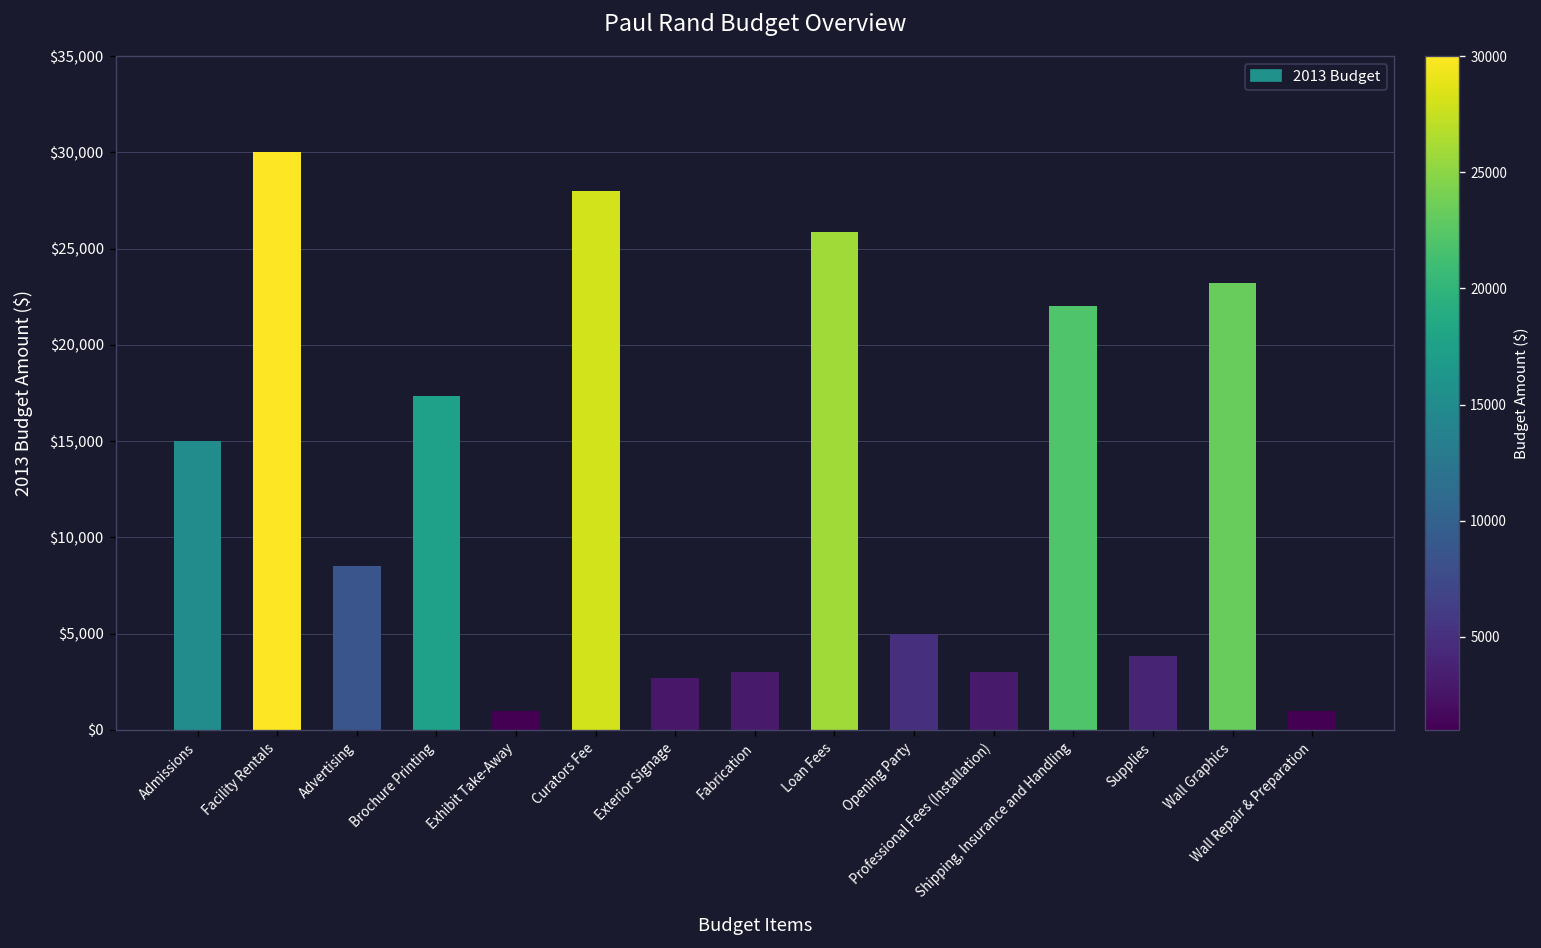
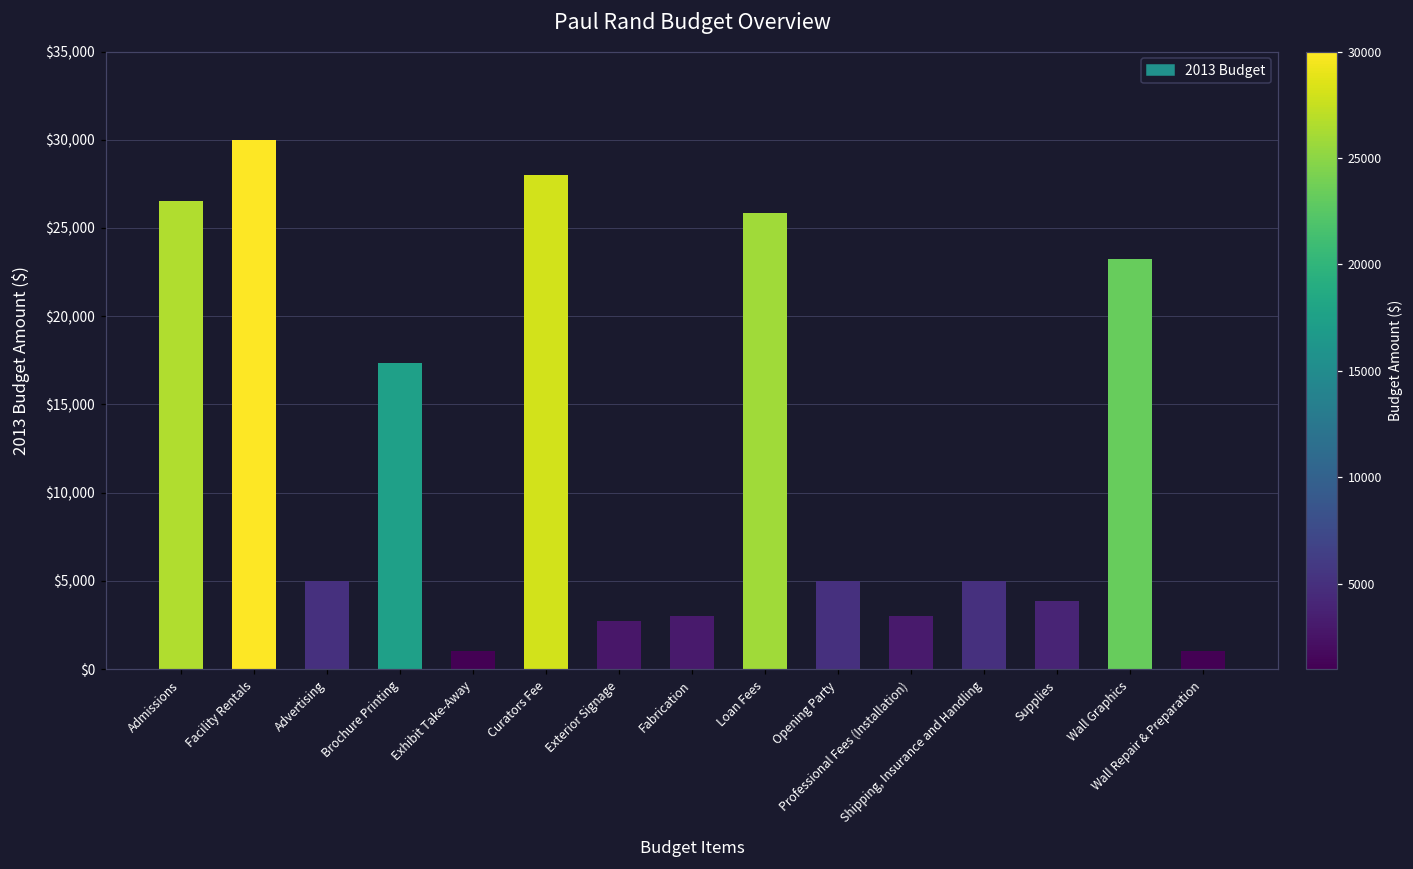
  {
-   "Admissions": "$15,000",
+   "Admissions": "$26,500",
    "Facility Rentals": "$30,000",
-   "Advertising": "$8,500",
+   "Advertising": "$5,000",
    "Brochure Printing": "$17,400",
    "Exhibit Take-Away": "$1,000",
    "Curators Fee": "$28,000",
    "Exterior Signage": "$2,700",
    "Fabrication": "$3,000",
    "Loan Fees": "$25,900",
    "Opening Party": "$5,000",
    "Professional Fees (Installation)": "$3,000",
-   "Shipping, Insurance and Handling": "$22,000",
+   "Shipping, Insurance and Handling": "$5,000",
    "Supplies": "$3,800",
    "Wall Graphics": "$23,200",
    "Wall Repair & Preparation": "$1,000"
  }
